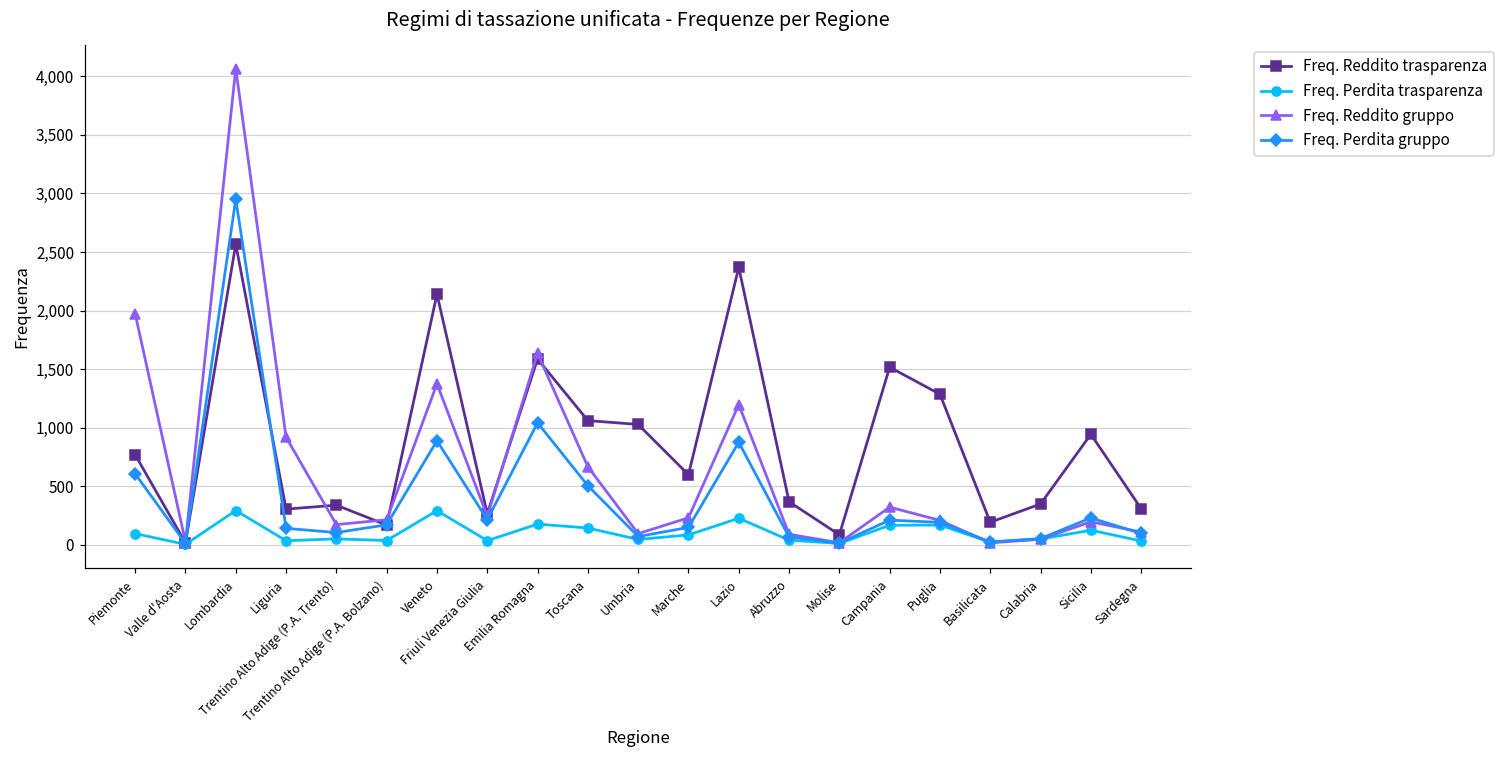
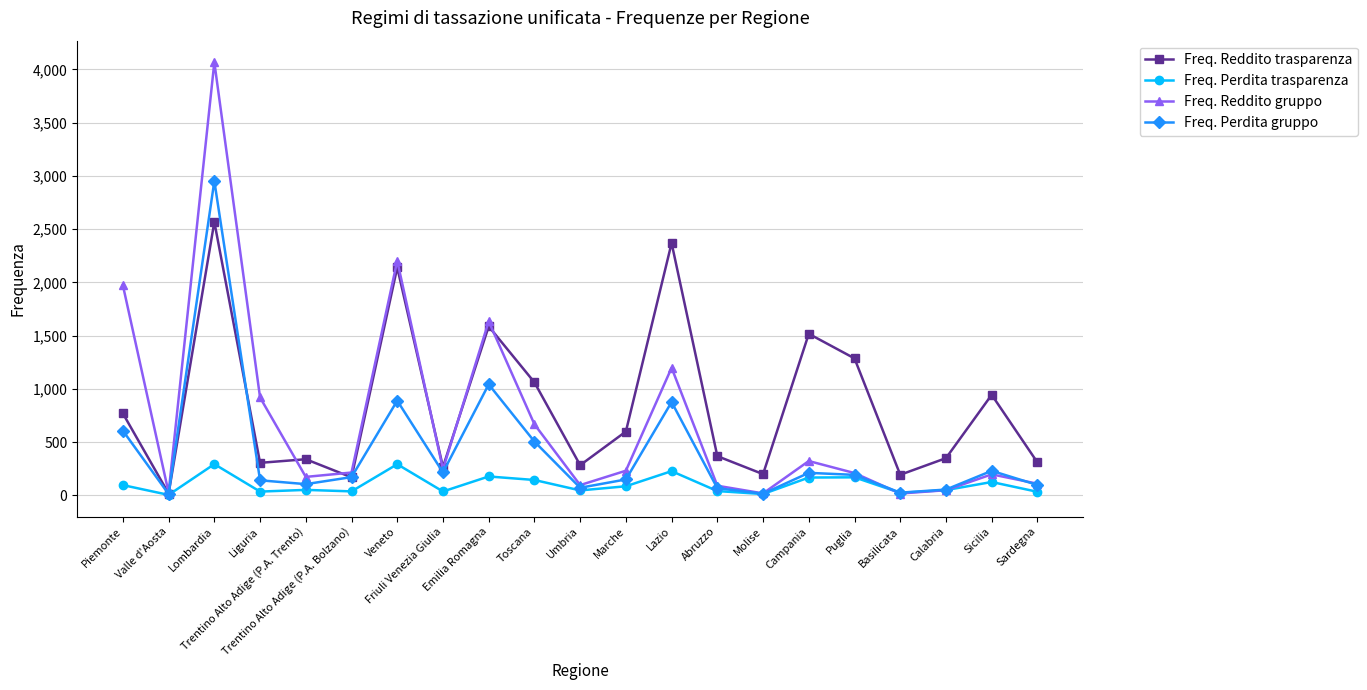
  {
    "Freq. Reddito trasparenza": {
      "Piemonte": "770",
      "Lombardia": "2,570",
      "Liguria": "310",
      "Trentino Alto Adige (P.A. Trento)": "340",
      "Veneto": "2,140",
      "Emilia Romagna": "1,590",
      "Toscana": "1,060",
-     "Umbria": "1,030",
+     "Umbria": "280",
      "Marche": "600",
      "Lazio": "2,370",
      "Abruzzo": "370",
-     "Molise": "90",
+     "Molise": "200",
      "Campania": "1,520",
      "Puglia": "1,290",
      "Basilicata": "190",
      "Calabria": "350",
      "Sicilia": "940",
      "Sardegna": "310"
    },
    "Freq. Reddito gruppo": {
      "Piemonte": "1,970",
      "Lombardia": "4,070",
      "Liguria": "920",
      "Trentino Alto Adige (P.A. Trento)": "170",
      "Trentino Alto Adige (P.A. Bolzano)": "210",
-     "Veneto": "1,380",
+     "Veneto": "2,200",
      "Emilia Romagna": "1,630",
      "Toscana": "670",
      "Umbria": "100",
      "Marche": "230",
      "Lazio": "1,200",
      "Campania": "320",
      "Sicilia": "200"
    }
  }
